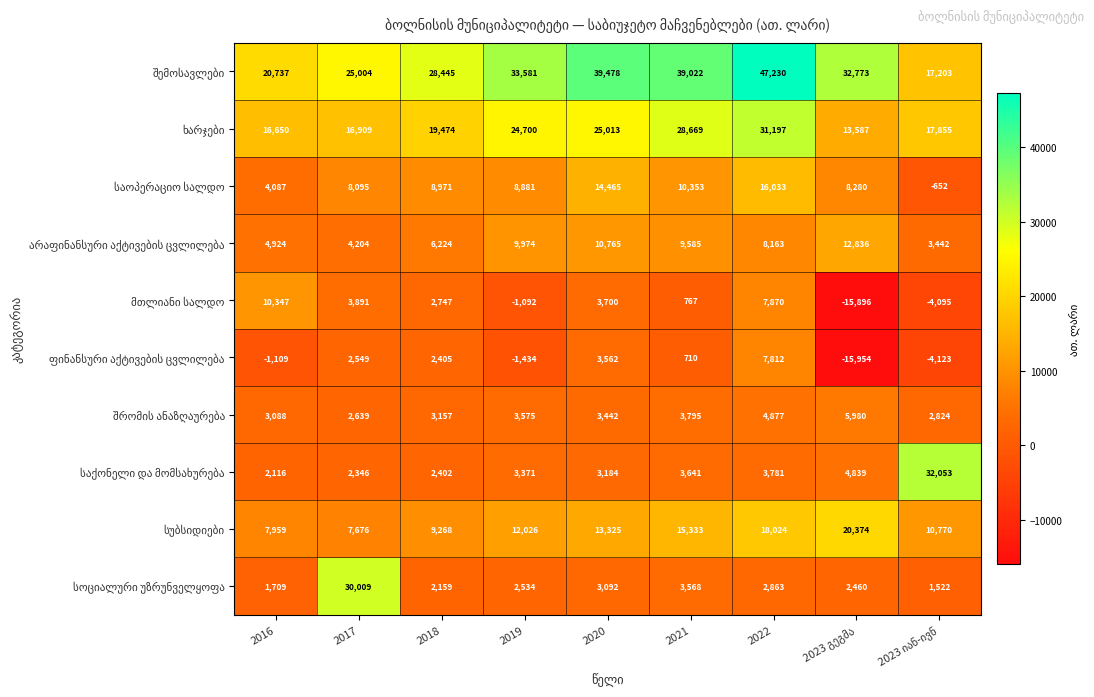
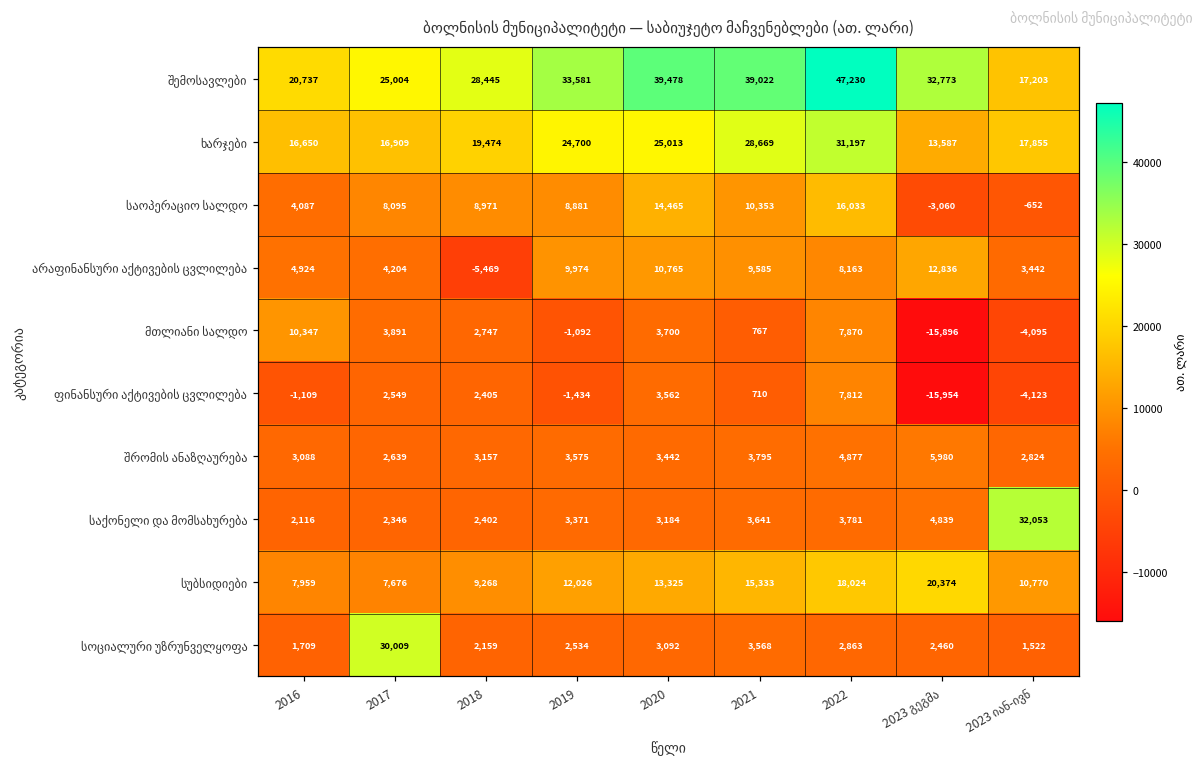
  {
    "შემოსავლები": {
      "2016": "20,737",
      "2017": "25,004",
      "2018": "28,445",
      "2019": "33,581",
      "2020": "39,478",
      "2021": "39,022",
      "2022": "47,230",
      "2023 გეგმა": "32,773",
      "2023 იან-ივნ": "17,203"
    },
    "ხარჯები": {
      "2016": "16,650",
      "2017": "16,909",
      "2018": "19,474",
      "2019": "24,700",
      "2020": "25,013",
      "2021": "28,669",
      "2022": "31,197",
      "2023 გეგმა": "13,587",
      "2023 იან-ივნ": "17,855"
    },
    "საოპერაციო სალდო": {
      "2016": "4,087",
      "2017": "8,095",
      "2018": "8,971",
      "2019": "8,881",
      "2020": "14,465",
      "2021": "10,353",
      "2022": "16,033",
-     "2023 გეგმა": "8,280",
+     "2023 გეგმა": "-3,060",
      "2023 იან-ივნ": "-652"
    },
    "არაფინანსური აქტივების ცვლილება": {
      "2016": "4,924",
      "2017": "4,204",
-     "2018": "6,224",
+     "2018": "-5,469",
      "2019": "9,974",
      "2020": "10,765",
      "2021": "9,585",
      "2022": "8,163",
      "2023 გეგმა": "12,836",
      "2023 იან-ივნ": "3,442"
    },
    "მთლიანი სალდო": {
      "2016": "10,347",
      "2017": "3,891",
      "2018": "2,747",
      "2019": "-1,092",
      "2020": "3,700",
      "2021": "767",
      "2022": "7,870",
      "2023 გეგმა": "-15,896",
      "2023 იან-ივნ": "-4,095"
    },
    "ფინანსური აქტივების ცვლილება": {
      "2016": "-1,109",
      "2017": "2,549",
      "2018": "2,405",
      "2019": "-1,434",
      "2020": "3,562",
      "2021": "710",
      "2022": "7,812",
      "2023 გეგმა": "-15,954",
      "2023 იან-ივნ": "-4,123"
    },
    "შრომის ანაზღაურება": {
      "2016": "3,088",
      "2017": "2,639",
      "2018": "3,157",
      "2019": "3,575",
      "2020": "3,442",
      "2021": "3,795",
      "2022": "4,877",
      "2023 გეგმა": "5,980",
      "2023 იან-ივნ": "2,824"
    },
    "საქონელი და მომსახურება": {
      "2016": "2,116",
      "2017": "2,346",
      "2018": "2,402",
      "2019": "3,371",
      "2020": "3,184",
      "2021": "3,641",
      "2022": "3,781",
      "2023 გეგმა": "4,839",
      "2023 იან-ივნ": "32,053"
    },
    "სუბსიდიები": {
      "2016": "7,959",
      "2017": "7,676",
      "2018": "9,268",
      "2019": "12,026",
      "2020": "13,325",
      "2021": "15,333",
      "2022": "18,024",
      "2023 გეგმა": "20,374",
      "2023 იან-ივნ": "10,770"
    },
    "სოციალური უზრუნველყოფა": {
      "2016": "1,709",
      "2017": "30,009",
      "2018": "2,159",
      "2019": "2,534",
      "2020": "3,092",
      "2021": "3,568",
      "2022": "2,863",
      "2023 გეგმა": "2,460",
      "2023 იან-ივნ": "1,522"
    }
  }
